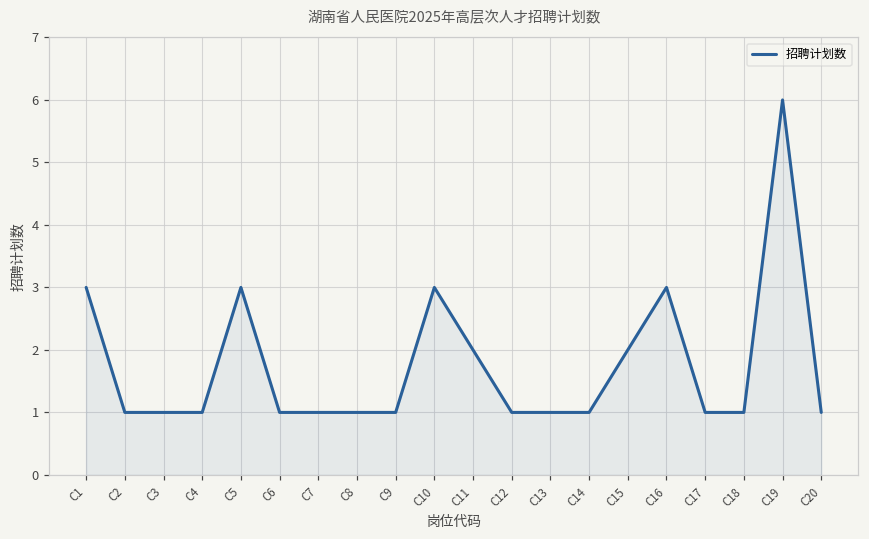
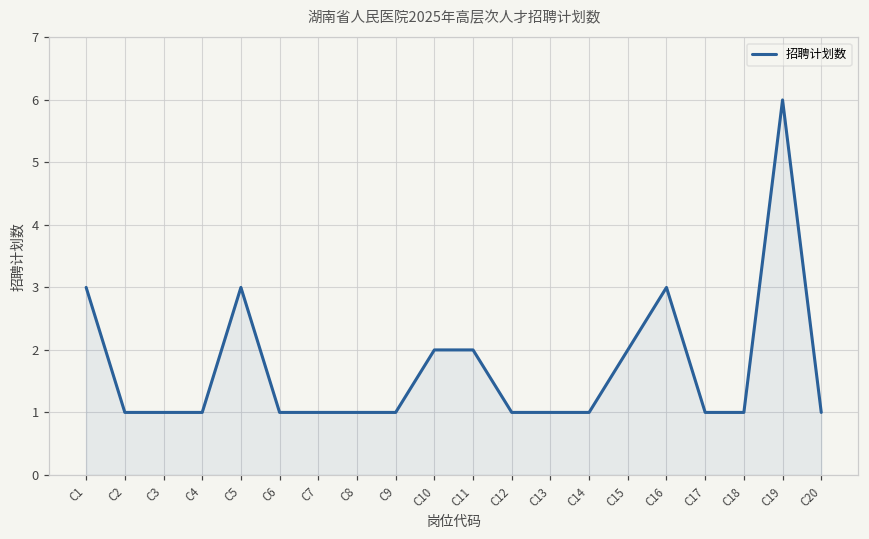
  {
    "C1": 3,
    "C2": 1,
    "C3": 1,
    "C4": 1,
    "C5": 3,
    "C6": 1,
    "C7": 1,
    "C8": 1,
    "C9": 1,
-   "C10": 3,
+   "C10": 2,
    "C11": 2,
    "C12": 1,
    "C13": 1,
    "C14": 1,
    "C15": 2,
    "C16": 3,
    "C17": 1,
    "C18": 1,
    "C19": 6,
    "C20": 1
  }
